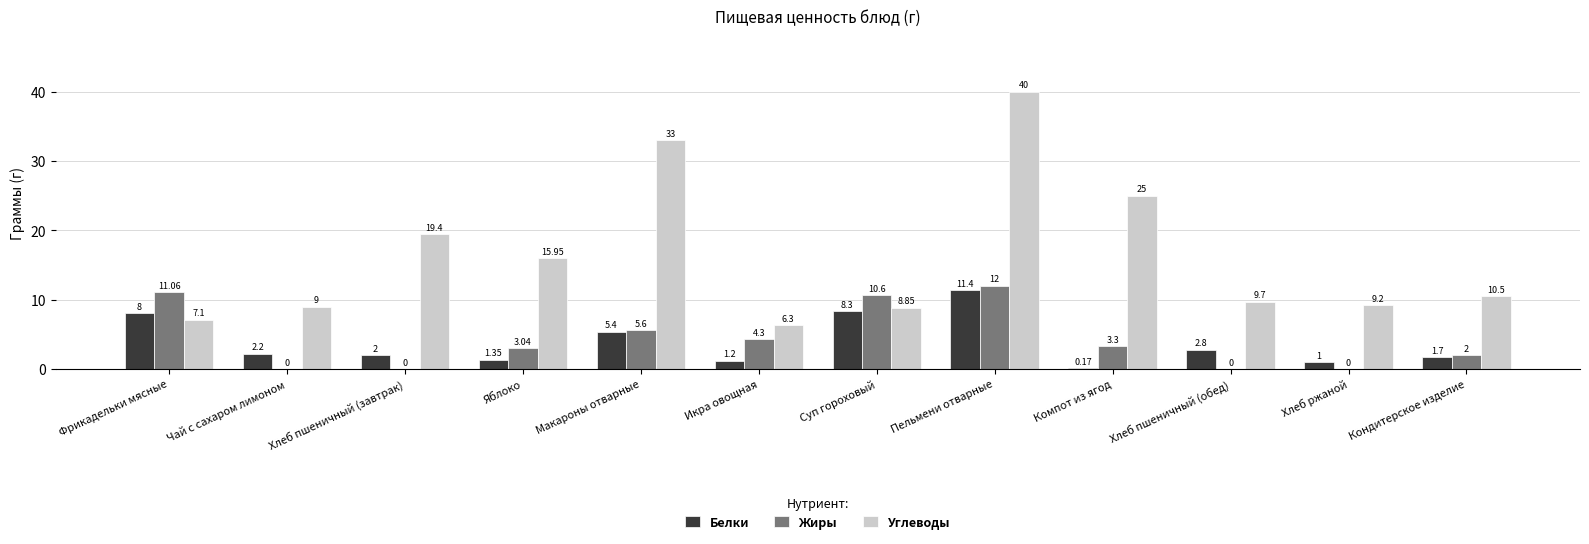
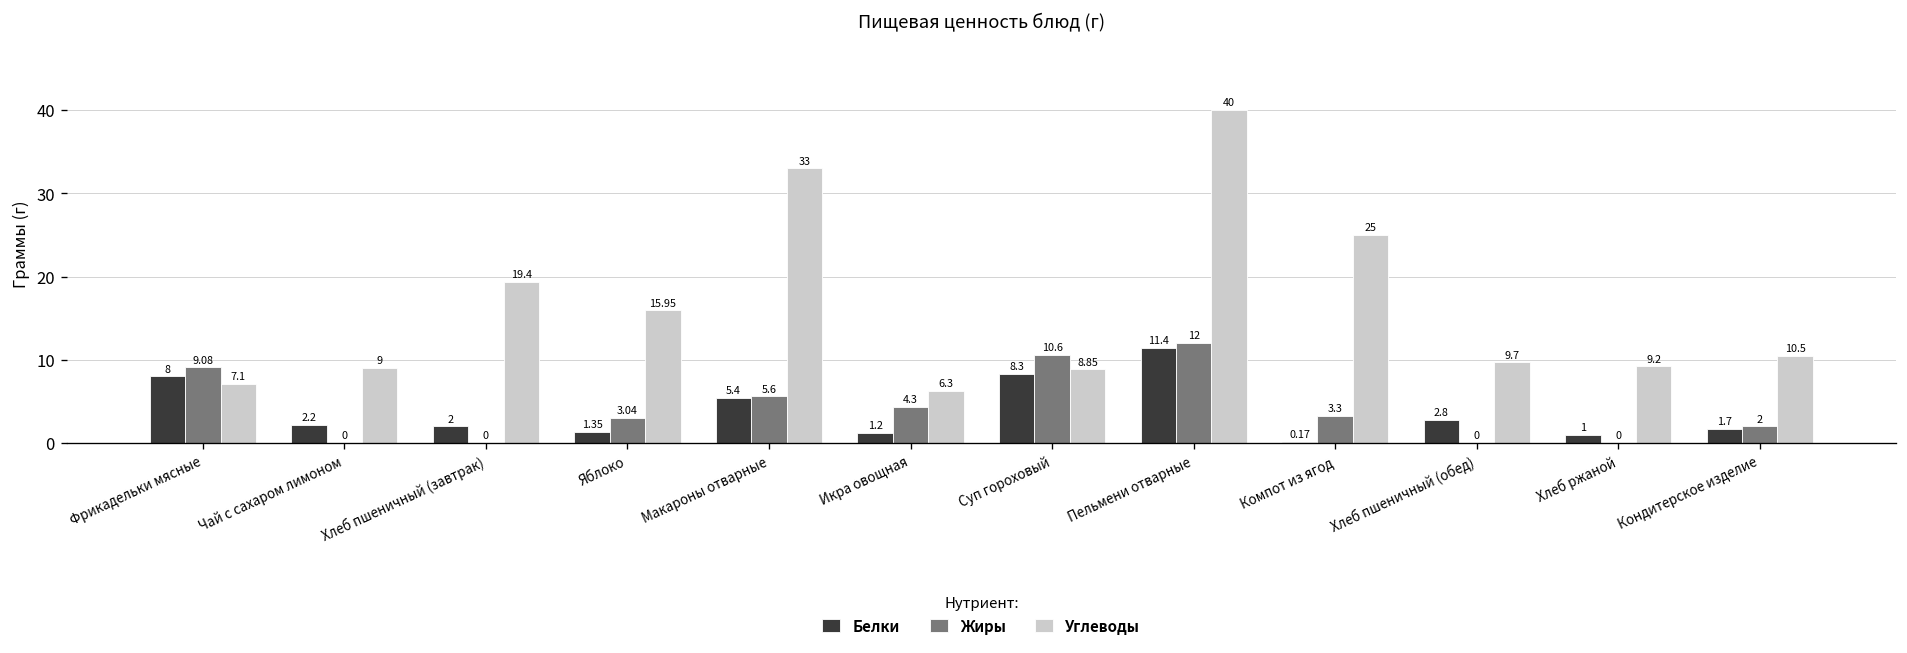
  {
    "Белки": {
      "Фрикадельки мясные": 8,
      "Чай с сахаром лимоном": 2.2,
      "Хлеб пшеничный (завтрак)": 2,
      "Яблоко": 1.35,
      "Макароны отварные": 5.4,
      "Икра овощная": 1.2,
      "Суп гороховый": 8.3,
      "Пельмени отварные": 11.4,
      "Компот из ягод": 0.17,
      "Хлеб пшеничный (обед)": 2.8,
      "Хлеб ржаной": 1,
      "Кондитерское изделие": 1.7
    },
    "Жиры": {
-     "Фрикадельки мясные": 11.06,
+     "Фрикадельки мясные": 9.08,
      "Чай с сахаром лимоном": 0,
      "Хлеб пшеничный (завтрак)": 0,
      "Яблоко": 3.04,
      "Макароны отварные": 5.6,
      "Икра овощная": 4.3,
      "Суп гороховый": 10.6,
      "Пельмени отварные": 12,
      "Компот из ягод": 3.3,
      "Хлеб пшеничный (обед)": 0,
      "Хлеб ржаной": 0,
      "Кондитерское изделие": 2
    },
    "Углеводы": {
      "Фрикадельки мясные": 7.1,
      "Чай с сахаром лимоном": 9,
      "Хлеб пшеничный (завтрак)": 19.4,
      "Яблоко": 15.95,
      "Макароны отварные": 33,
      "Икра овощная": 6.3,
      "Суп гороховый": 8.85,
      "Пельмени отварные": 40,
      "Компот из ягод": 25,
      "Хлеб пшеничный (обед)": 9.7,
      "Хлеб ржаной": 9.2,
      "Кондитерское изделие": 10.5
    }
  }
